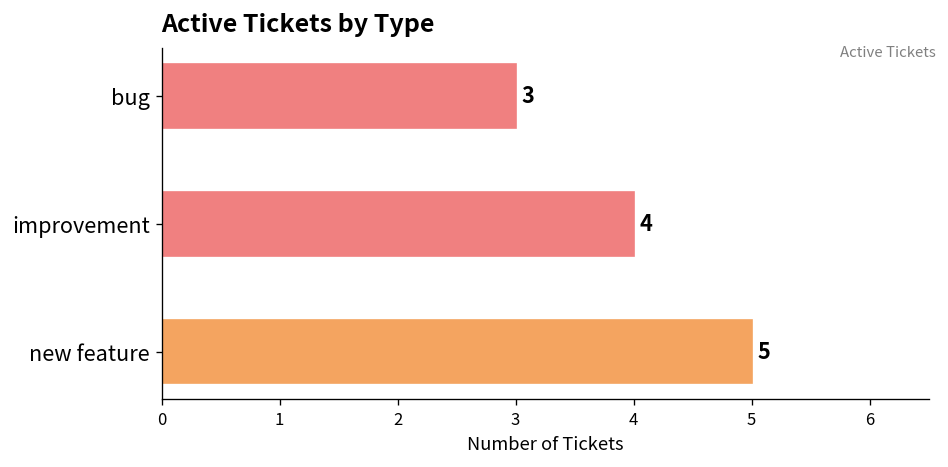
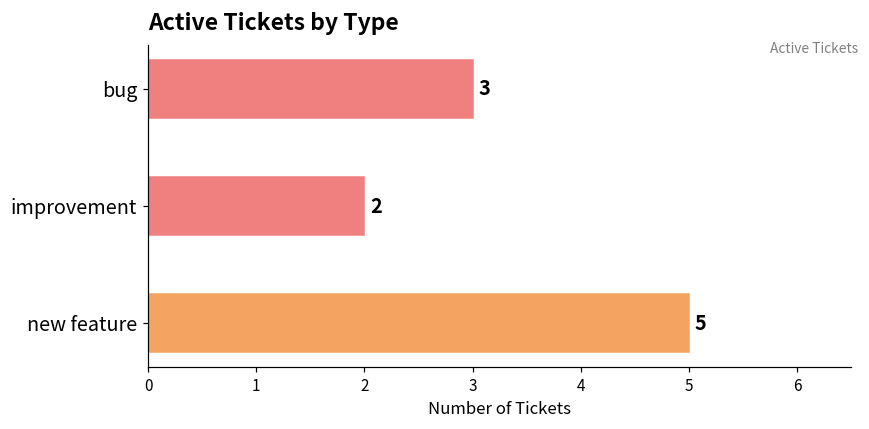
  {
    "bug": 3,
-   "improvement": 4,
+   "improvement": 2,
    "new feature": 5
  }
